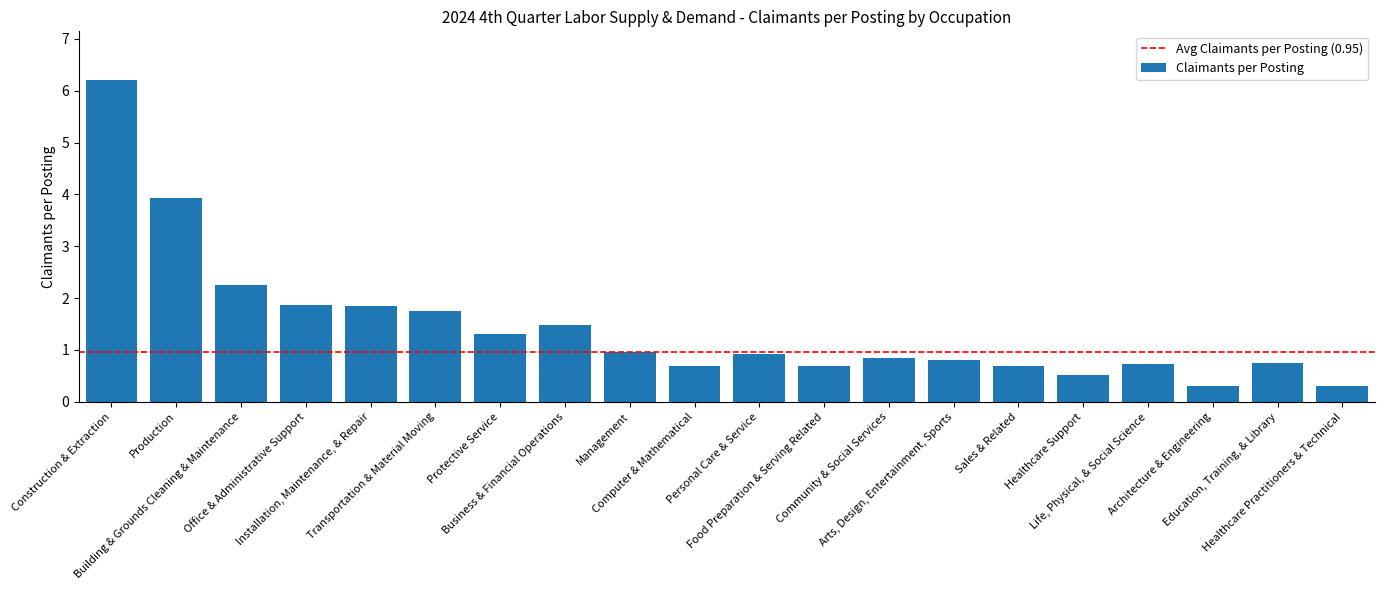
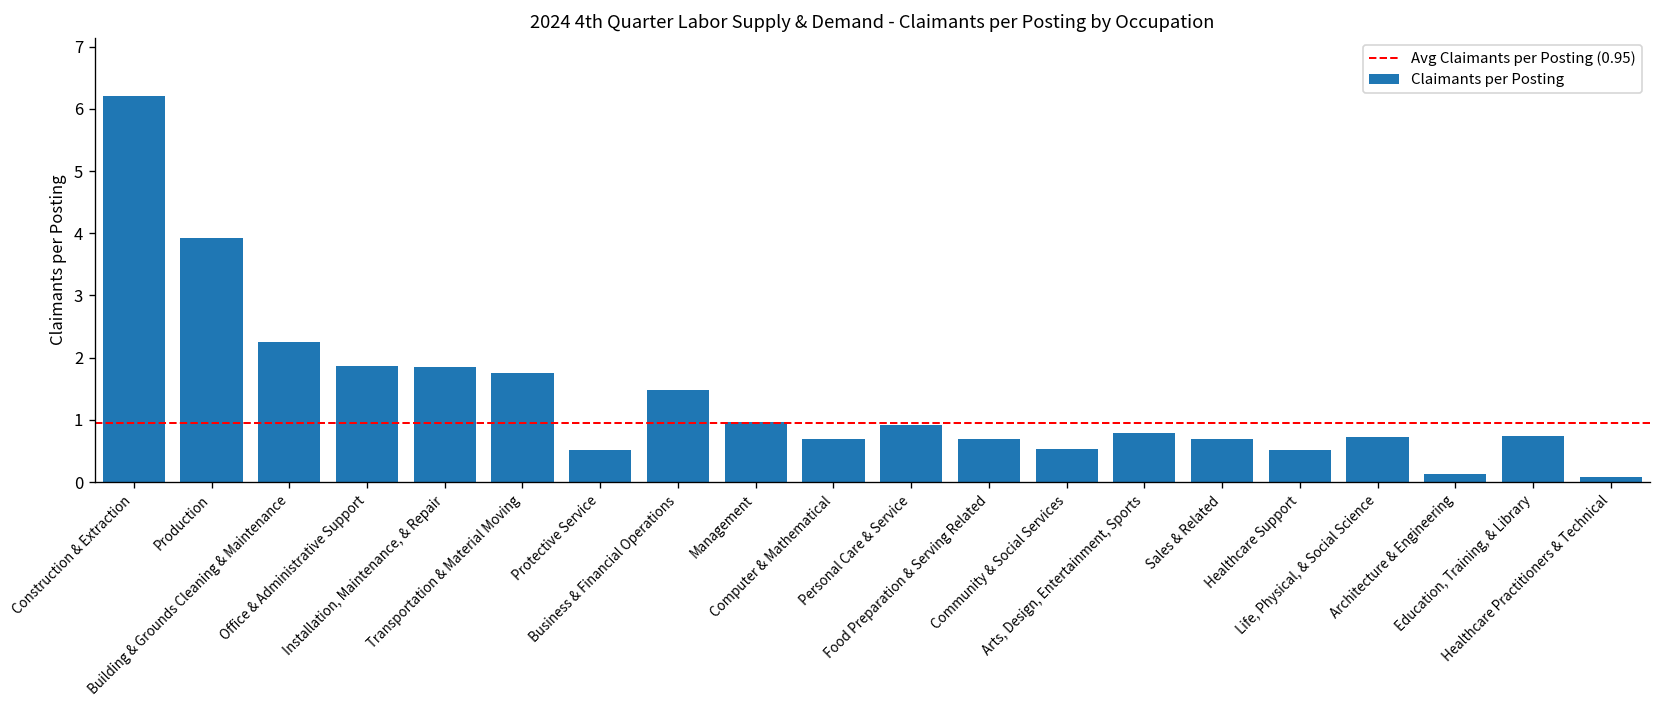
  {
    "Construction & Extraction": 6.2,
    "Production": 3.9,
    "Building & Grounds Cleaning & Maintenance": 2.3,
    "Office & Administrative Support": 1.9,
    "Installation, Maintenance, & Repair": 1.9,
    "Transportation & Material Moving": 1.7,
-   "Protective Service": 1.3,
+   "Protective Service": 0.5,
    "Business & Financial Operations": 1.5,
    "Management": 1.0,
    "Computer & Mathematical": 0.7,
    "Personal Care & Service": 0.9,
    "Food Preparation & Serving Related": 0.7,
-   "Community & Social Services": 0.8,
+   "Community & Social Services": 0.5,
    "Arts, Design, Entertainment, Sports": 0.8,
    "Sales & Related": 0.7,
    "Healthcare Support": 0.5,
    "Life, Physical, & Social Science": 0.7,
-   "Architecture & Engineering": 0.3,
+   "Architecture & Engineering": 0.1,
    "Education, Training, & Library": 0.7,
-   "Healthcare Practitioners & Technical": 0.3
+   "Healthcare Practitioners & Technical": 0.1
  }
